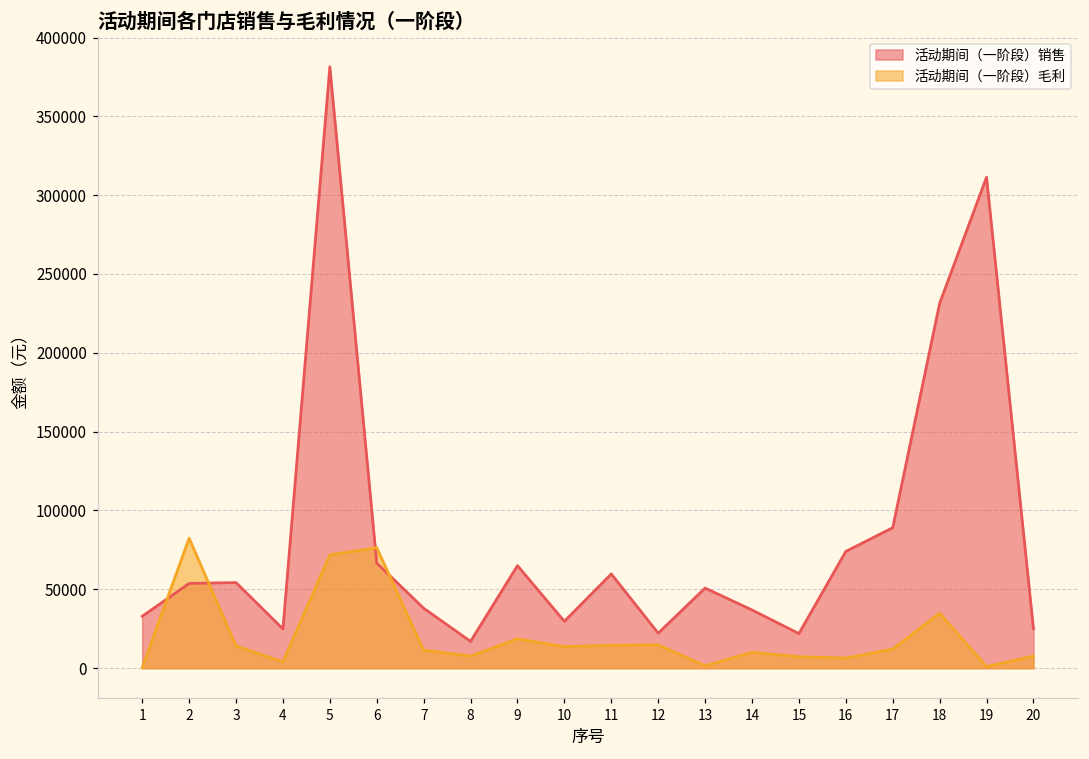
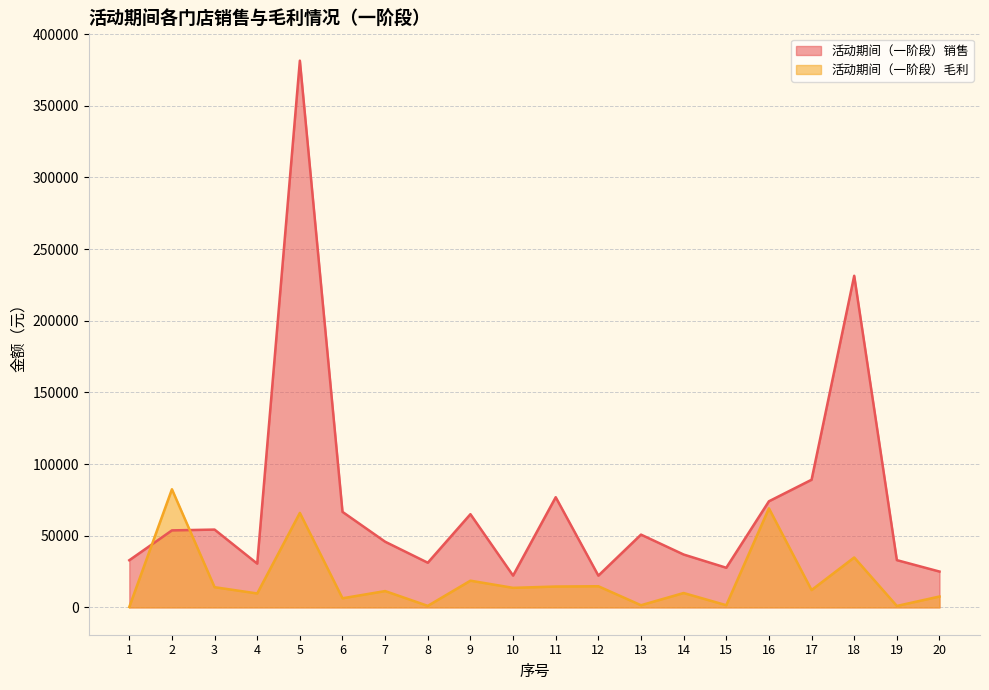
  {
    "活动期间（一阶段）销售": {
      "1": 33000,
      "2": 54000,
      "3": 54000,
-     "4": 25000,
+     "4": 31000,
      "5": 381000,
      "6": 67000,
-     "7": 38000,
-     "8": 17000,
+     "7": 46000,
+     "8": 31000,
      "9": 65000,
-     "10": 30000,
-     "11": 60000,
+     "10": 22000,
+     "11": 77000,
      "12": 22000,
      "13": 51000,
      "14": 37000,
-     "15": 22000,
+     "15": 28000,
      "16": 74000,
      "17": 89000,
      "18": 231000,
-     "19": 311000,
+     "19": 33000,
      "20": 25000
    },
    "活动期间（一阶段）毛利": {
      "1": 0,
      "2": 82000,
      "3": 14000,
-     "4": 4000,
-     "5": 72000,
-     "6": 76000,
+     "4": 10000,
+     "5": 66000,
+     "6": 6000,
      "7": 11000,
-     "8": 8000,
+     "8": 1000,
      "9": 19000,
      "10": 14000,
      "11": 15000,
      "12": 15000,
      "13": 2000,
      "14": 10000,
-     "15": 7000,
-     "16": 6000,
+     "15": 2000,
+     "16": 69000,
      "17": 12000,
      "18": 35000,
      "19": 1000,
      "20": 8000
    }
  }
